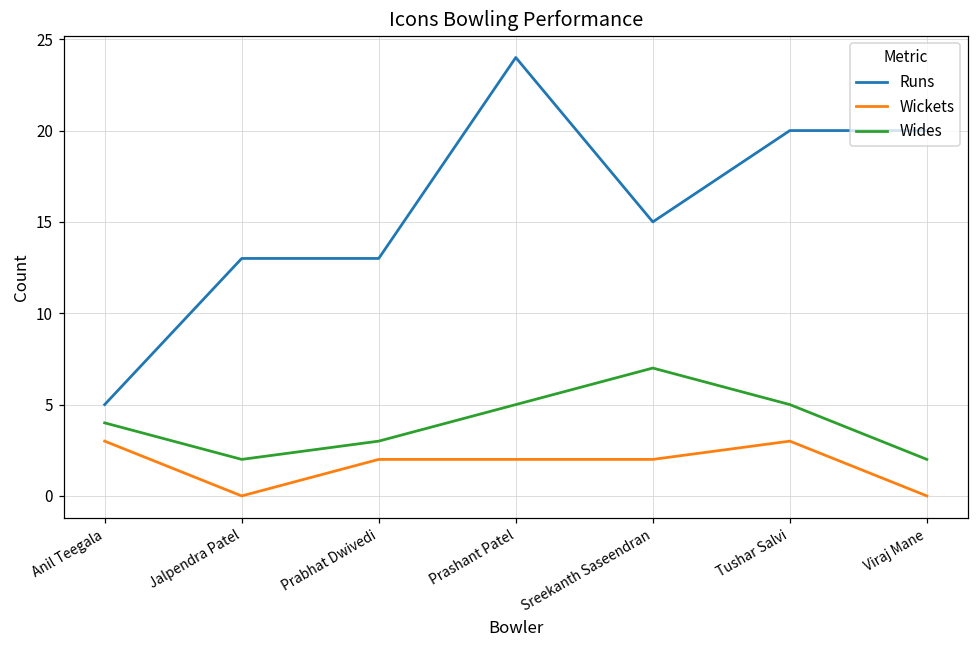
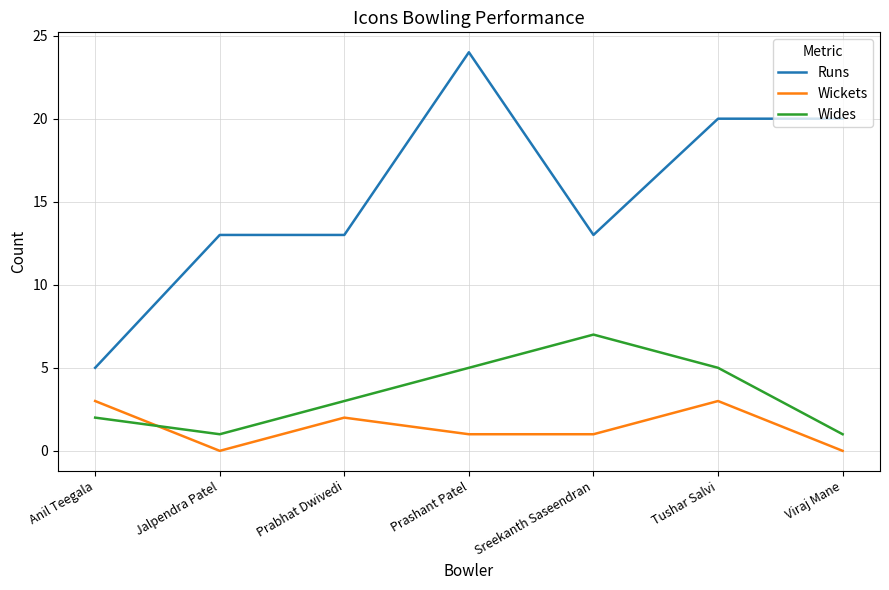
  {
    "Runs": {
      "Anil Teegala": 5,
      "Jalpendra Patel": 13,
      "Prabhat Dwivedi": 13,
      "Prashant Patel": 24,
-     "Sreekanth Saseendran": 15,
+     "Sreekanth Saseendran": 13,
      "Tushar Salvi": 20
    },
    "Wickets": {
      "Anil Teegala": 3,
      "Jalpendra Patel": 0,
      "Prabhat Dwivedi": 2,
-     "Prashant Patel": 2,
-     "Sreekanth Saseendran": 2,
+     "Prashant Patel": 1,
+     "Sreekanth Saseendran": 1,
      "Tushar Salvi": 3,
      "Viraj Mane": 0
    },
    "Wides": {
-     "Anil Teegala": 4,
-     "Jalpendra Patel": 2,
+     "Anil Teegala": 2,
+     "Jalpendra Patel": 1,
      "Prabhat Dwivedi": 3,
      "Prashant Patel": 5,
      "Sreekanth Saseendran": 7,
      "Tushar Salvi": 5,
-     "Viraj Mane": 2
+     "Viraj Mane": 1
    }
  }
